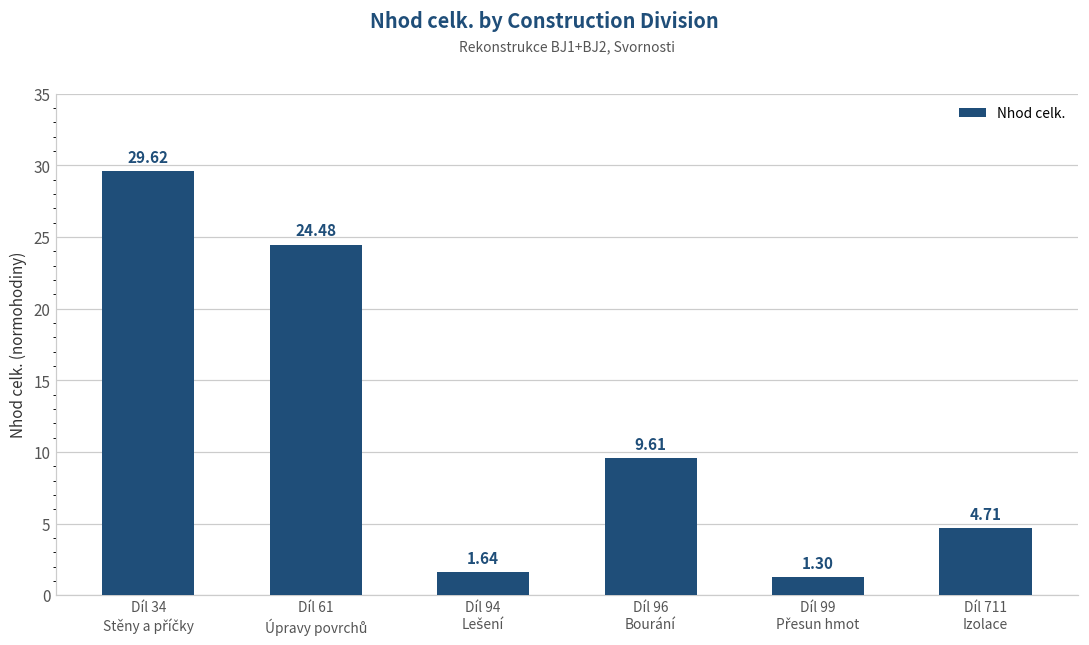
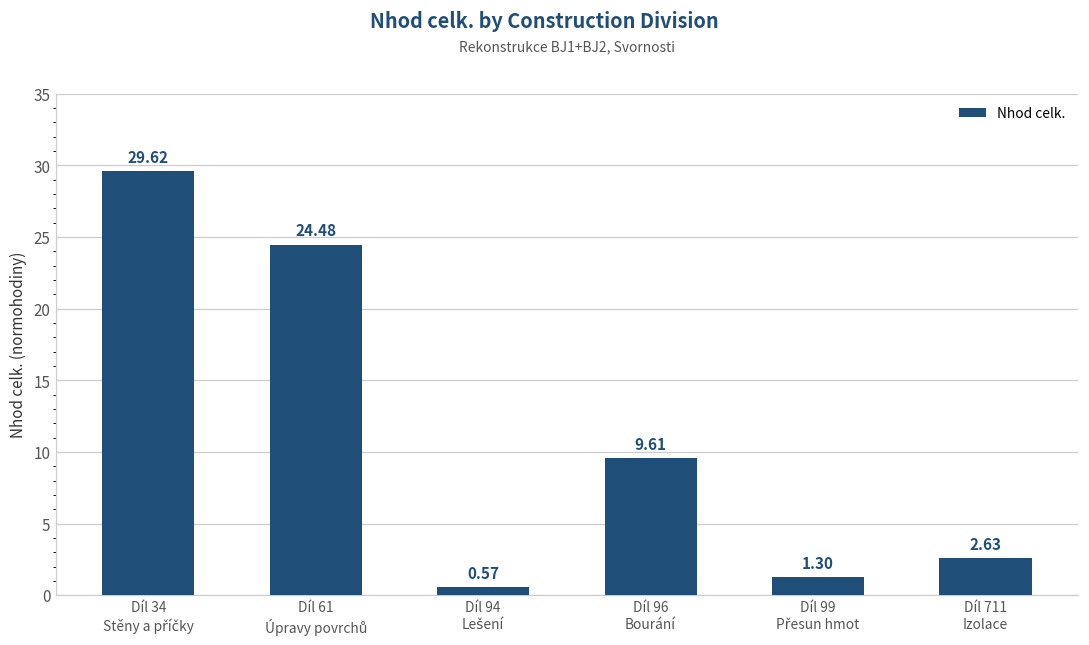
  {
    "Díl 34 Stěny a příčky": 29.62,
    "Díl 61 Úpravy povrchů": 24.48,
-   "Díl 94 Lešení": 1.64,
+   "Díl 94 Lešení": 0.57,
    "Díl 96 Bourání": 9.61,
    "Díl 99 Přesun hmot": 1.30,
-   "Díl 711 Izolace": 4.71
+   "Díl 711 Izolace": 2.63
  }
